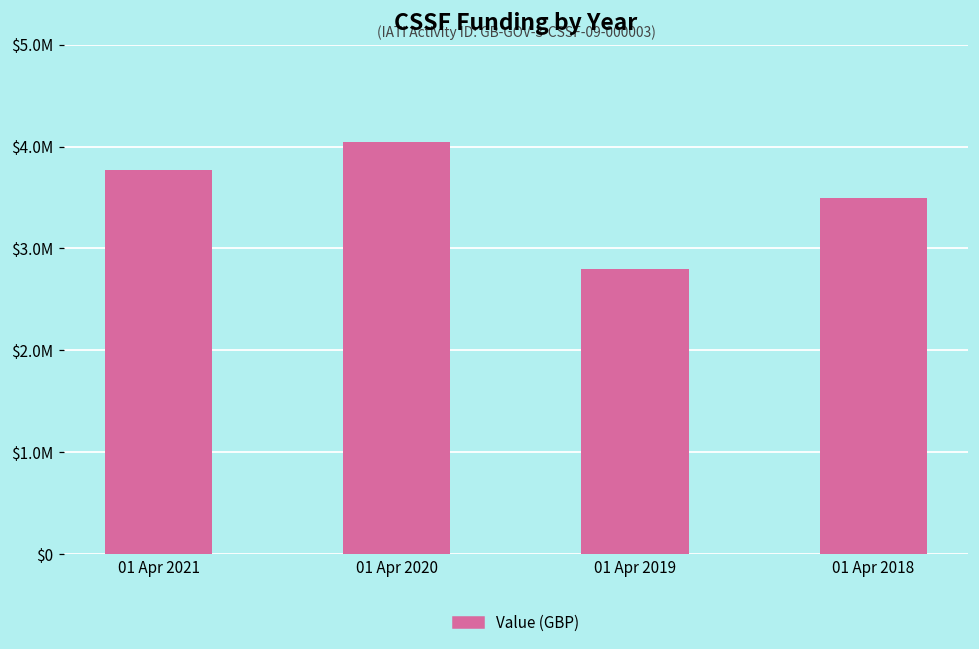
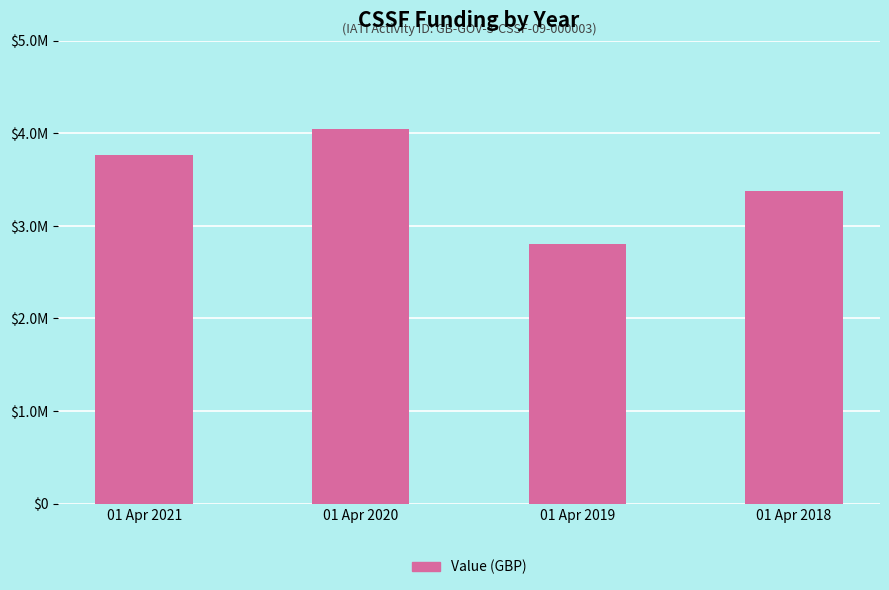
  {
    "01 Apr 2021": "$3800000",
    "01 Apr 2020": "$4100000",
    "01 Apr 2019": "$2800000",
-   "01 Apr 2018": "$3500000"
+   "01 Apr 2018": "$3400000"
  }
